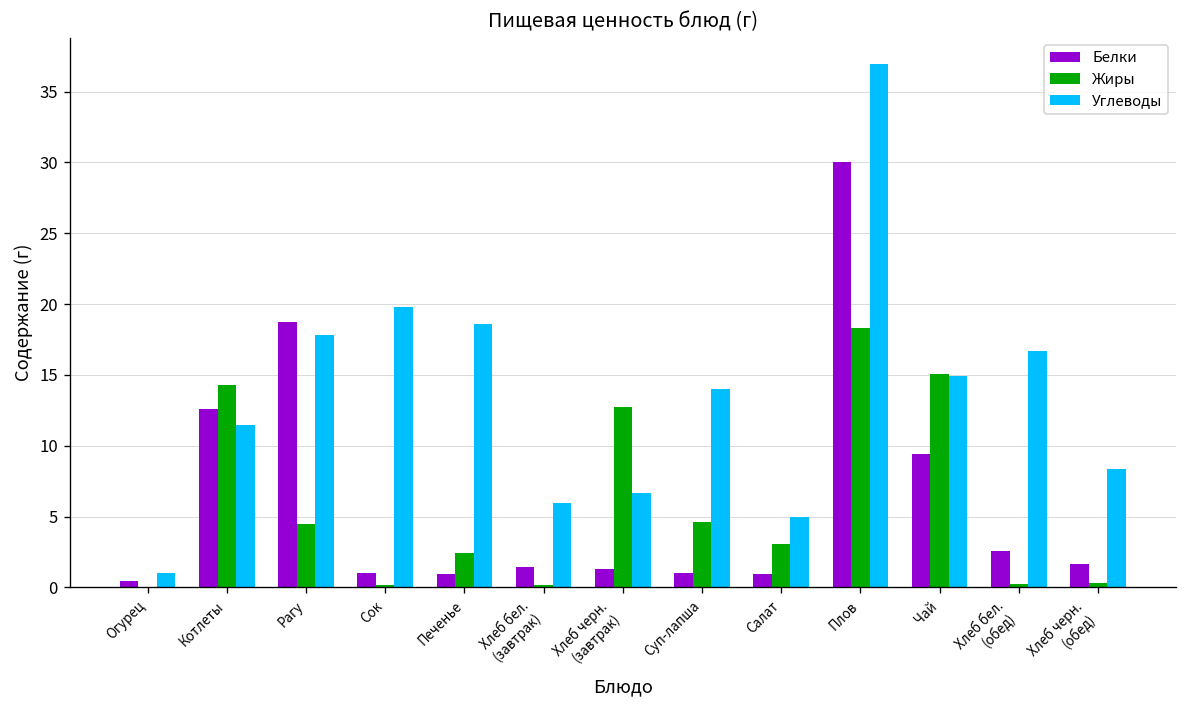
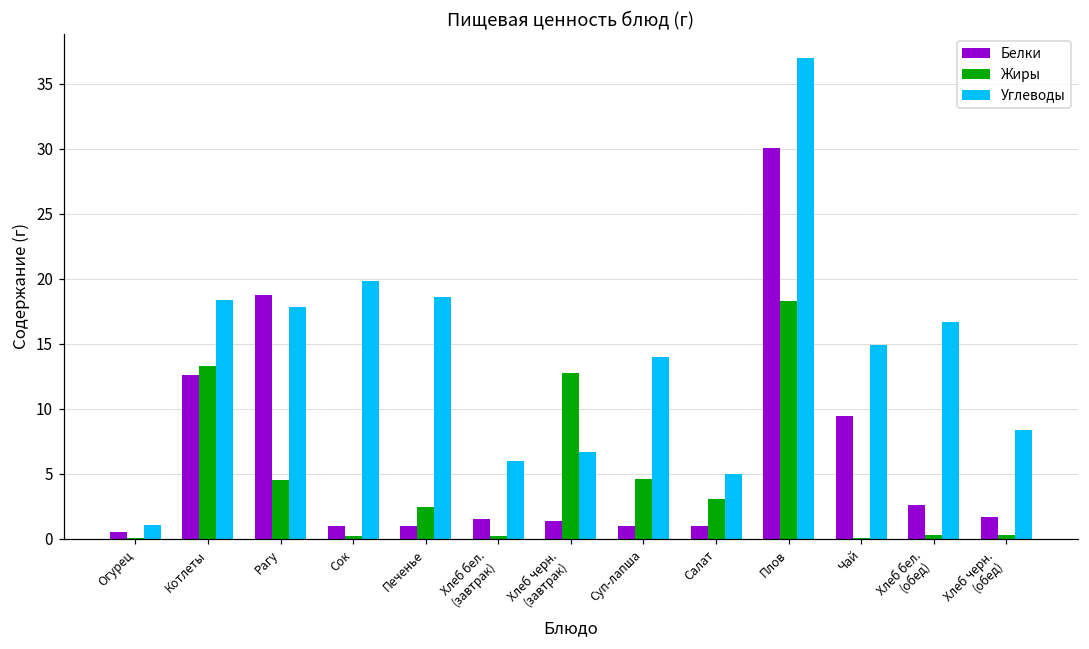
  {
    "Белки": {
      "Огурец": 0.5,
      "Котлеты": 12.6,
      "Рагу": 18.8,
      "Сок": 1.0,
      "Печенье": 1.0,
      "Хлеб бел. (завтрак)": 1.5,
      "Хлеб черн. (завтрак)": 1.3,
      "Суп-лапша": 1.0,
      "Салат": 1.0,
      "Плов": 30.0,
      "Чай": 9.4,
      "Хлеб бел. (обед)": 2.6,
      "Хлеб черн. (обед)": 1.7
    },
    "Жиры": {
-     "Котлеты": 14.3,
+     "Котлеты": 13.3,
      "Рагу": 4.5,
      "Печенье": 2.5,
      "Хлеб черн. (завтрак)": 12.8,
      "Суп-лапша": 4.6,
      "Салат": 3.1,
      "Плов": 18.3,
-     "Чай": 15.1,
+     "Чай": 0.0,
      "Хлеб бел. (обед)": 0.3,
      "Хлеб черн. (обед)": 0.3
    },
    "Углеводы": {
      "Огурец": 1.0,
-     "Котлеты": 11.5,
+     "Котлеты": 18.4,
      "Рагу": 17.8,
      "Сок": 19.8,
      "Печенье": 18.6,
      "Хлеб бел. (завтрак)": 6.0,
      "Хлеб черн. (завтрак)": 6.7,
      "Суп-лапша": 14.0,
      "Салат": 4.9,
      "Плов": 37.0,
      "Чай": 14.9,
      "Хлеб бел. (обед)": 16.7,
      "Хлеб черн. (обед)": 8.4
    }
  }
